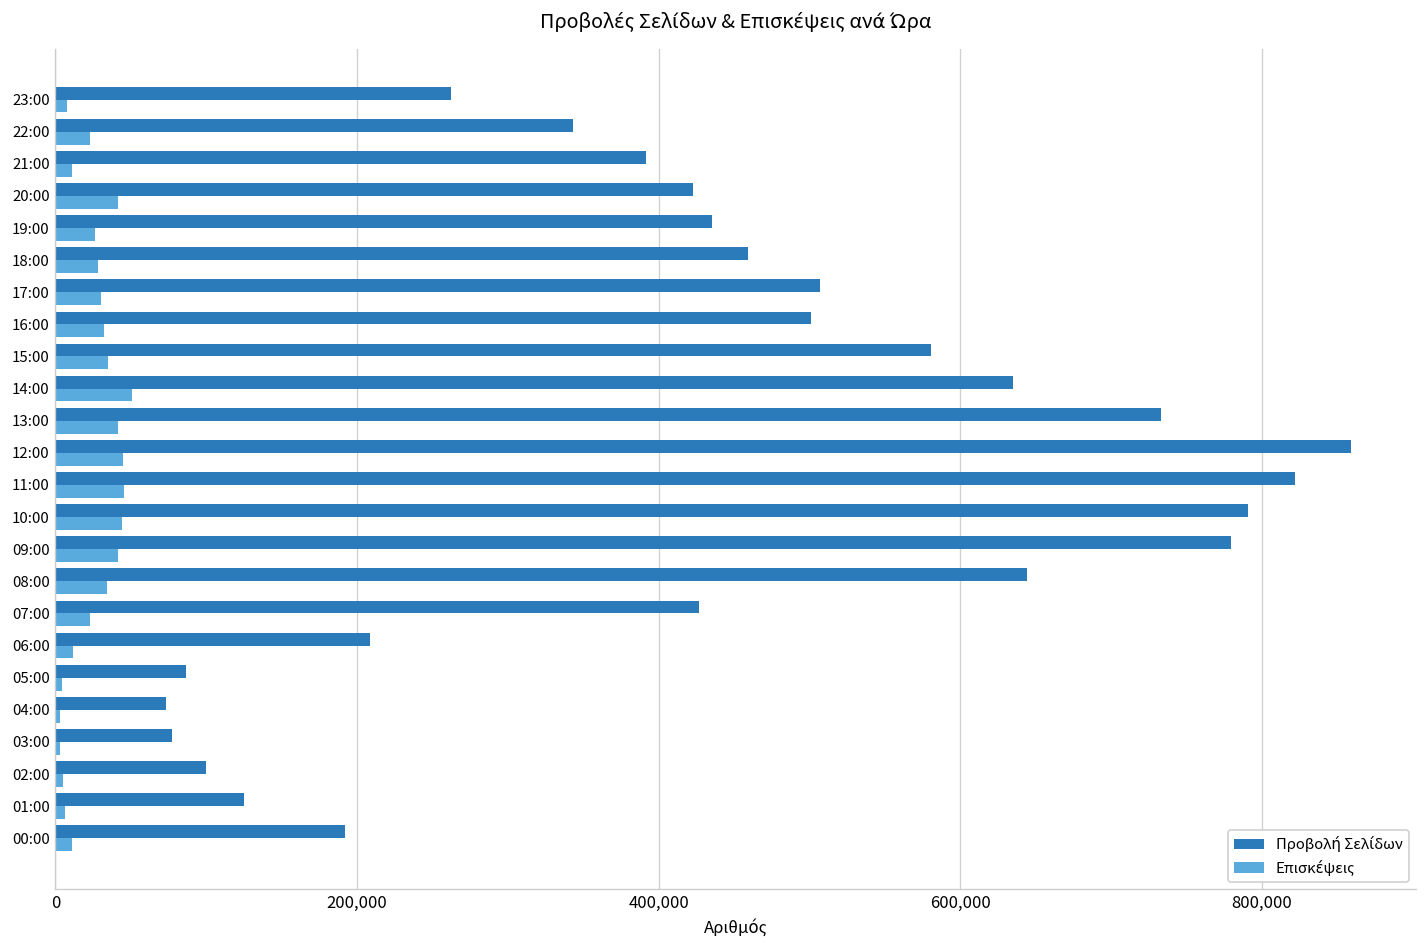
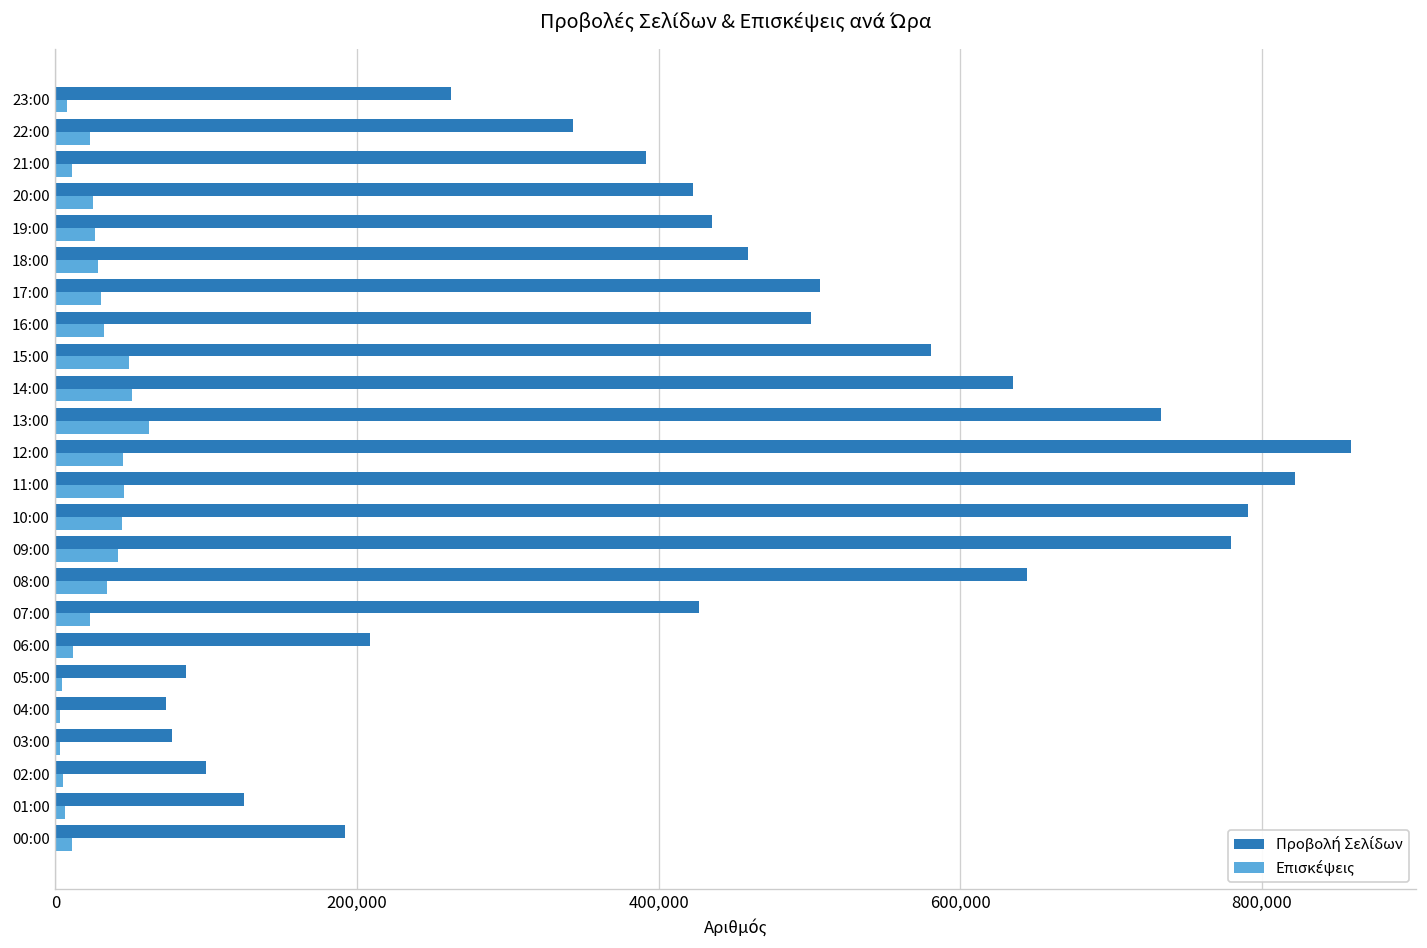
  {
    "Προβολή Σελίδων": {
      "23:00": "262,000",
      "22:00": "343,000",
      "21:00": "391,000",
      "20:00": "423,000",
      "19:00": "436,000",
      "18:00": "459,000",
      "17:00": "507,000",
      "16:00": "501,000",
      "15:00": "581,000",
      "14:00": "635,000",
      "13:00": "733,000",
      "12:00": "859,000",
      "11:00": "822,000",
      "10:00": "791,000",
      "09:00": "779,000",
      "08:00": "644,000",
      "07:00": "427,000",
      "06:00": "208,000",
      "05:00": "86,000",
      "04:00": "73,000",
      "03:00": "77,000",
      "02:00": "100,000",
      "01:00": "125,000",
      "00:00": "192,000"
    },
    "Επισκέψεις": {
      "23:00": "8,000",
      "22:00": "23,000",
      "21:00": "11,000",
-     "20:00": "41,000",
+     "20:00": "25,000",
      "19:00": "26,000",
      "18:00": "28,000",
      "17:00": "30,000",
      "16:00": "32,000",
-     "15:00": "35,000",
+     "15:00": "49,000",
      "14:00": "51,000",
-     "13:00": "42,000",
+     "13:00": "62,000",
      "12:00": "45,000",
      "11:00": "45,000",
      "10:00": "44,000",
      "09:00": "41,000",
      "08:00": "34,000",
      "07:00": "23,000",
      "06:00": "11,000",
      "05:00": "4,000",
      "04:00": "3,000",
      "03:00": "3,000",
      "02:00": "5,000",
      "01:00": "6,000",
      "00:00": "11,000"
    }
  }
